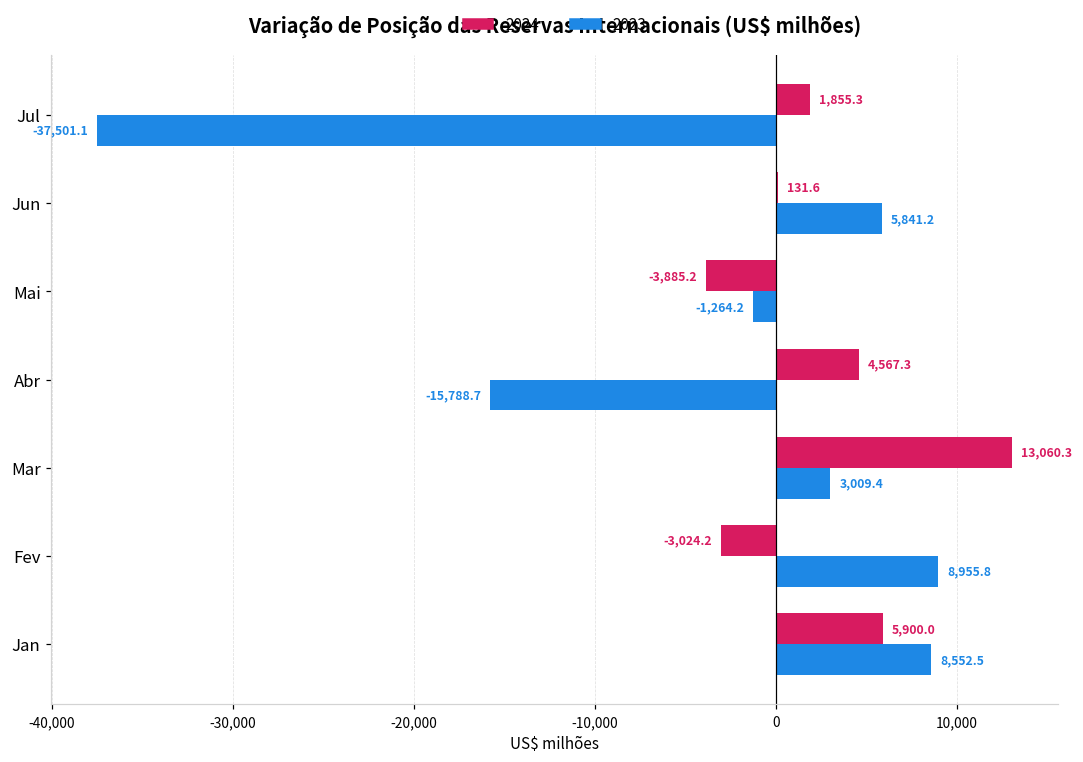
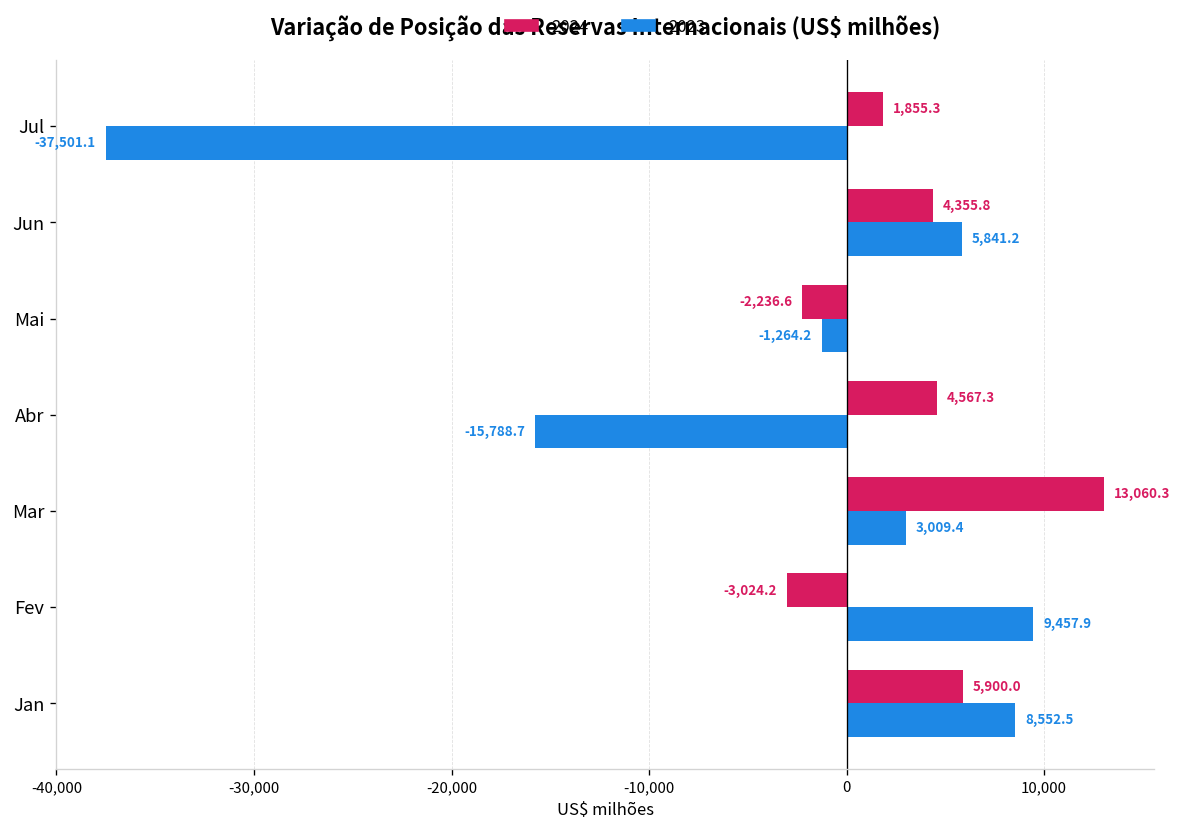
  {
    "2024": {
      "Jul": "1,855.3",
-     "Jun": "131.6",
-     "Mai": "-3,885.2",
+     "Jun": "4,355.8",
+     "Mai": "-2,236.6",
      "Abr": "4,567.3",
      "Mar": "13,060.3",
      "Fev": "-3,024.2",
      "Jan": "5,900.0"
    },
    "2023": {
      "Jul": "-37,501.1",
      "Jun": "5,841.2",
      "Mai": "-1,264.2",
      "Abr": "-15,788.7",
      "Mar": "3,009.4",
-     "Fev": "8,955.8",
+     "Fev": "9,457.9",
      "Jan": "8,552.5"
    }
  }
